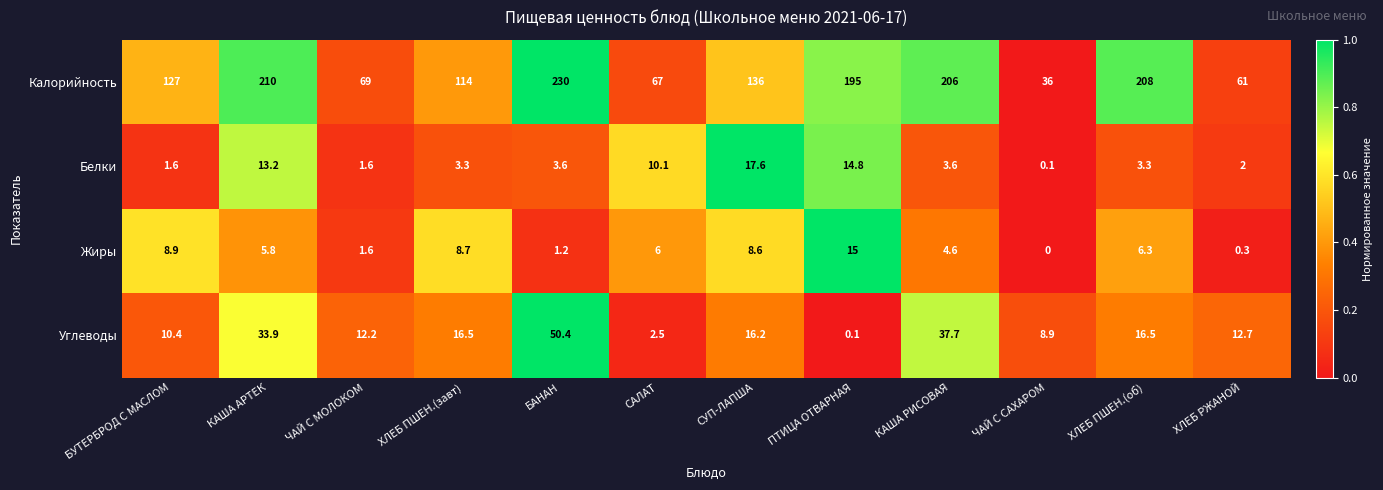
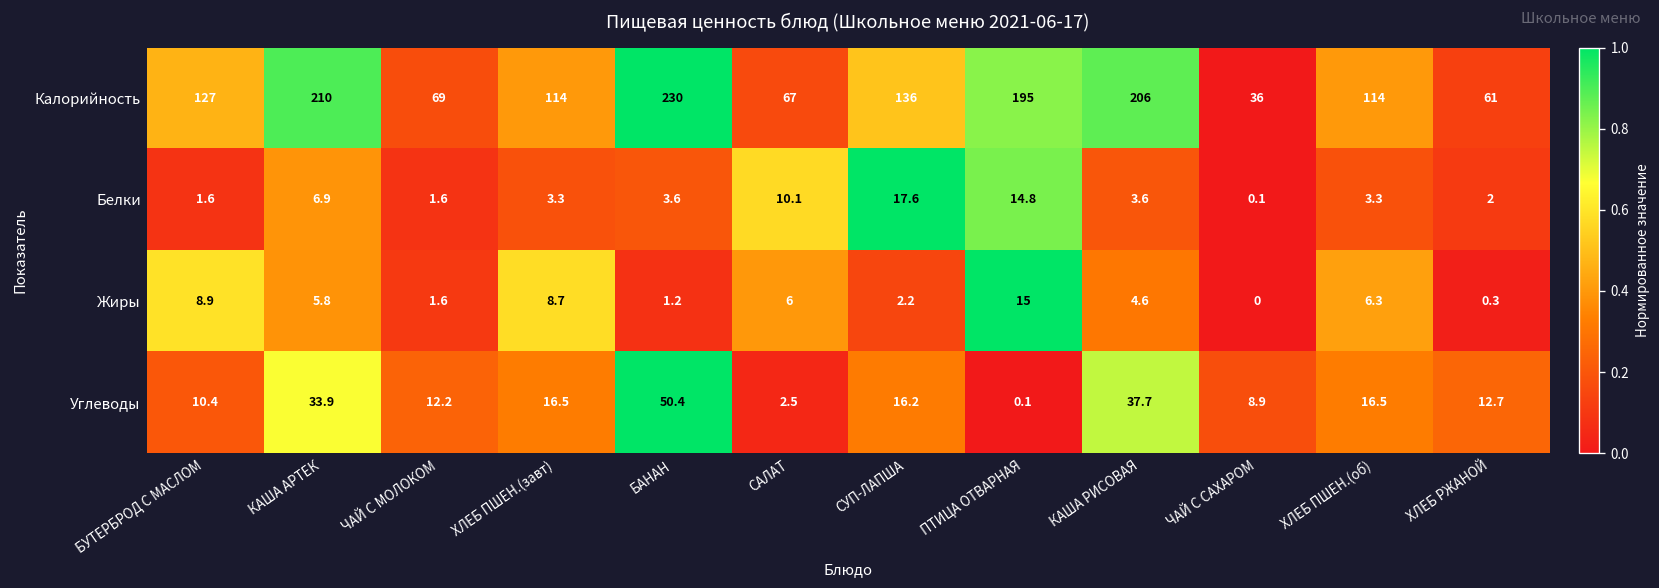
  {
    "Калорийность": {
      "БУТЕРБРОД С МАСЛОМ": 127,
      "КАША АРТЕК": 210,
      "ЧАЙ С МОЛОКОМ": 69,
      "ХЛЕБ ПШЕН.(завт)": 114,
      "БАНАН": 230,
      "САЛАТ": 67,
      "СУП-ЛАПША": 136,
      "ПТИЦА ОТВАРНАЯ": 195,
      "КАША РИСОВАЯ": 206,
      "ЧАЙ С САХАРОМ": 36,
-     "ХЛЕБ ПШЕН.(об)": 208,
+     "ХЛЕБ ПШЕН.(об)": 114,
      "ХЛЕБ РЖАНОЙ": 61
    },
    "Белки": {
      "БУТЕРБРОД С МАСЛОМ": 1.6,
-     "КАША АРТЕК": 13.2,
+     "КАША АРТЕК": 6.9,
      "ЧАЙ С МОЛОКОМ": 1.6,
      "ХЛЕБ ПШЕН.(завт)": 3.3,
      "БАНАН": 3.6,
      "САЛАТ": 10.1,
      "СУП-ЛАПША": 17.6,
      "ПТИЦА ОТВАРНАЯ": 14.8,
      "КАША РИСОВАЯ": 3.6,
      "ЧАЙ С САХАРОМ": 0.1,
      "ХЛЕБ ПШЕН.(об)": 3.3,
      "ХЛЕБ РЖАНОЙ": 2
    },
    "Жиры": {
      "БУТЕРБРОД С МАСЛОМ": 8.9,
      "КАША АРТЕК": 5.8,
      "ЧАЙ С МОЛОКОМ": 1.6,
      "ХЛЕБ ПШЕН.(завт)": 8.7,
      "БАНАН": 1.2,
      "САЛАТ": 6,
-     "СУП-ЛАПША": 8.6,
+     "СУП-ЛАПША": 2.2,
      "ПТИЦА ОТВАРНАЯ": 15,
      "КАША РИСОВАЯ": 4.6,
      "ЧАЙ С САХАРОМ": 0,
      "ХЛЕБ ПШЕН.(об)": 6.3,
      "ХЛЕБ РЖАНОЙ": 0.3
    },
    "Углеводы": {
      "БУТЕРБРОД С МАСЛОМ": 10.4,
      "КАША АРТЕК": 33.9,
      "ЧАЙ С МОЛОКОМ": 12.2,
      "ХЛЕБ ПШЕН.(завт)": 16.5,
      "БАНАН": 50.4,
      "САЛАТ": 2.5,
      "СУП-ЛАПША": 16.2,
      "ПТИЦА ОТВАРНАЯ": 0.1,
      "КАША РИСОВАЯ": 37.7,
      "ЧАЙ С САХАРОМ": 8.9,
      "ХЛЕБ ПШЕН.(об)": 16.5,
      "ХЛЕБ РЖАНОЙ": 12.7
    }
  }
